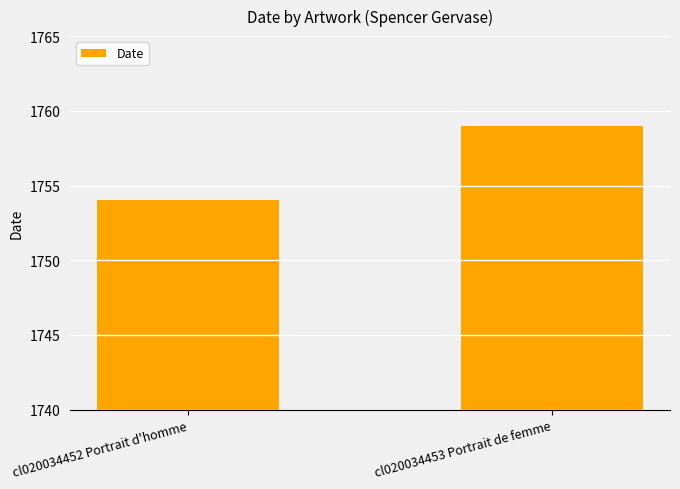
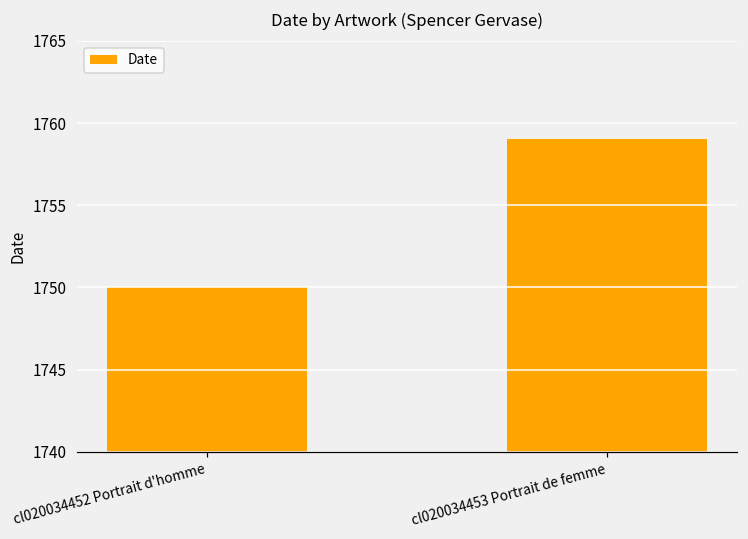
  {
-   "cl020034452 Portrait d'homme": 1754,
+   "cl020034452 Portrait d'homme": 1750,
    "cl020034453 Portrait de femme": 1759
  }
